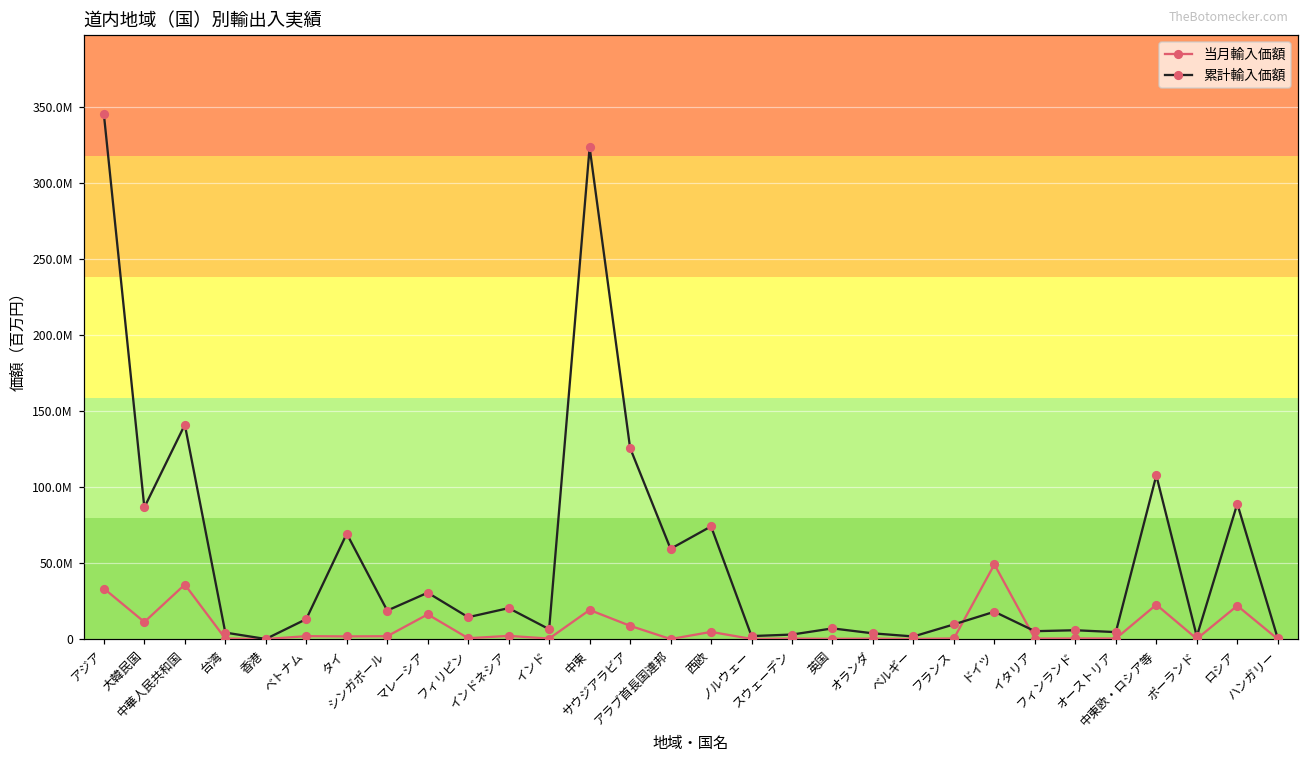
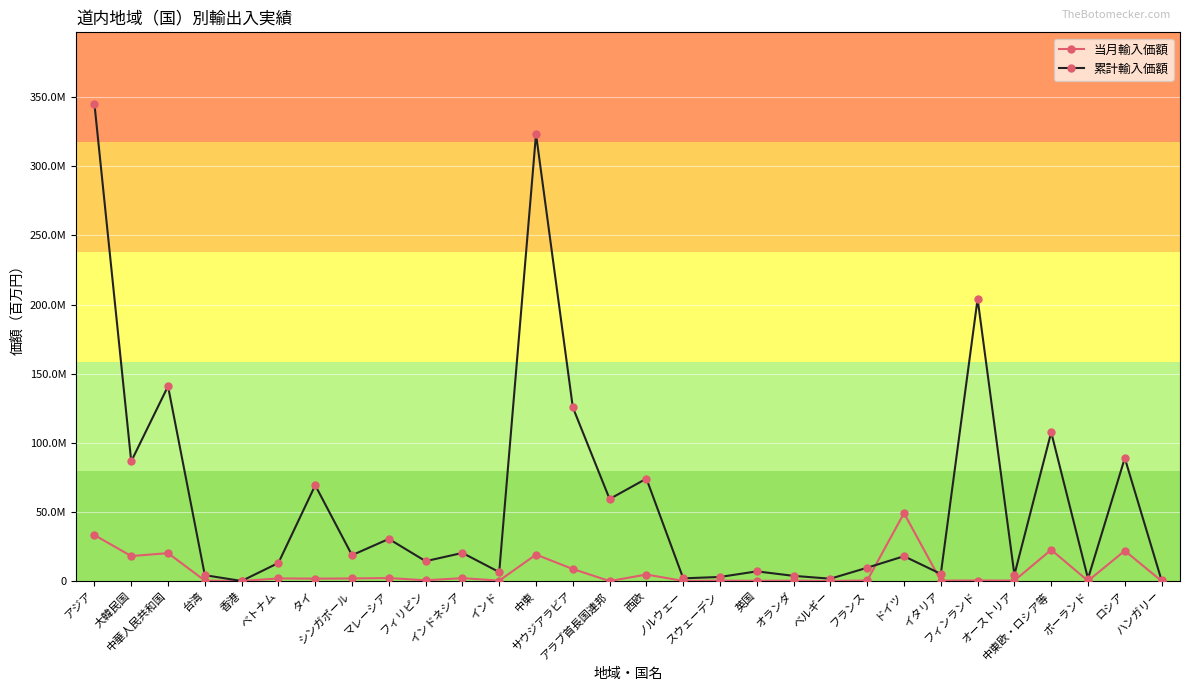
  {
    "当月輸入価額": {
      "アジア": 33000000,
-     "大韓民国": 11000000,
-     "中華人民共和国": 36000000,
+     "大韓民国": 18000000,
+     "中華人民共和国": 20000000,
      "台湾": 0,
      "ベトナム": 2000000,
      "タイ": 2000000,
      "シンガポール": 2000000,
-     "マレーシア": 16000000,
+     "マレーシア": 2000000,
      "フィリピン": 1000000,
      "インドネシア": 2000000,
      "インド": 0,
      "中東": 19000000,
      "サウジアラビア": 9000000,
      "アラブ首長国連邦": 0,
      "西欧": 5000000,
      "ノルウェー": 0,
      "スウェーデン": 0,
      "英国": 0,
      "オランダ": 0,
      "フランス": 0,
      "ドイツ": 49000000,
      "イタリア": 0,
      "フィンランド": 0,
      "オーストリア": 0,
      "中東欧・ロシア等": 23000000,
      "ロシア": 22000000
    },
    "累計輸入価額": {
      "アジア": 345000000,
      "大韓民国": 87000000,
      "中華人民共和国": 141000000,
      "台湾": 4000000,
      "ベトナム": 13000000,
      "タイ": 69000000,
      "シンガポール": 19000000,
      "マレーシア": 30000000,
      "フィリピン": 14000000,
      "インドネシア": 20000000,
      "インド": 6000000,
      "中東": 323000000,
      "サウジアラビア": 126000000,
      "アラブ首長国連邦": 59000000,
      "西欧": 74000000,
      "ノルウェー": 2000000,
      "スウェーデン": 3000000,
      "英国": 7000000,
      "オランダ": 4000000,
      "フランス": 10000000,
      "ドイツ": 18000000,
      "イタリア": 5000000,
-     "フィンランド": 6000000,
+     "フィンランド": 204000000,
      "オーストリア": 5000000,
      "中東欧・ロシア等": 108000000,
      "ロシア": 89000000
    }
  }
